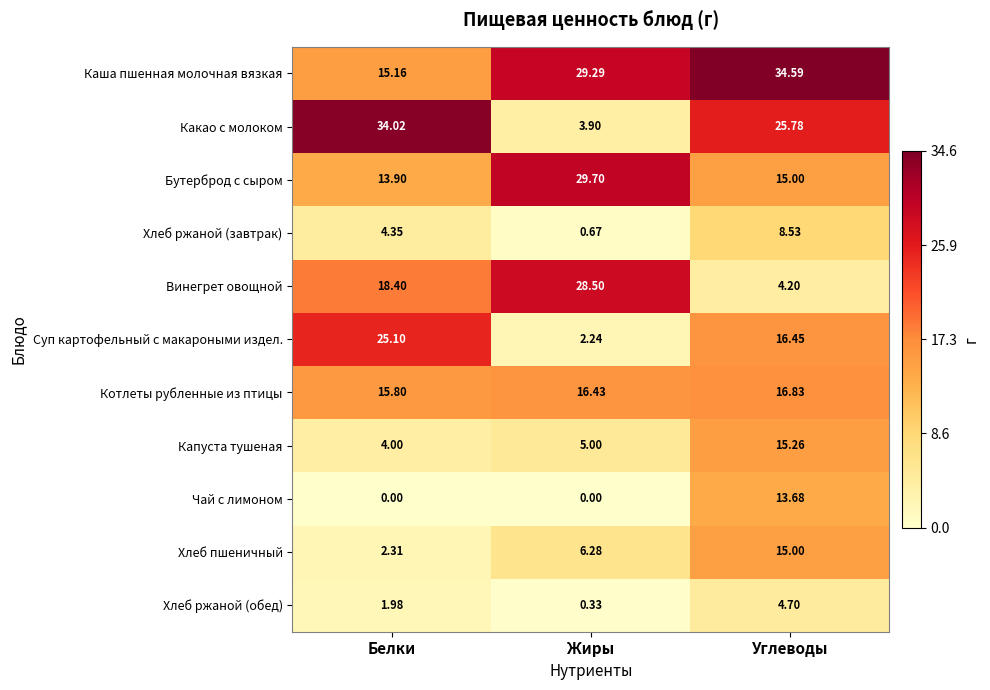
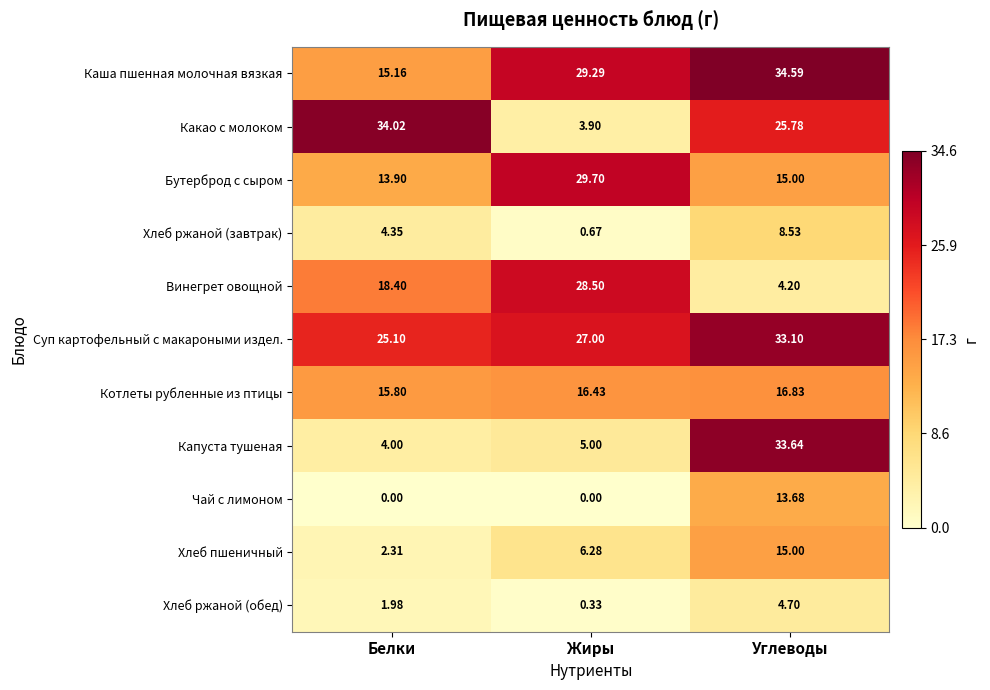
  {
    "Каша пшенная молочная вязкая": {
      "Белки": 15.16,
      "Жиры": 29.29,
      "Углеводы": 34.59
    },
    "Какао с молоком": {
      "Белки": 34.02,
      "Жиры": 3.90,
      "Углеводы": 25.78
    },
    "Бутерброд с сыром": {
      "Белки": 13.90,
      "Жиры": 29.70,
      "Углеводы": 15.00
    },
    "Хлеб ржаной (завтрак)": {
      "Белки": 4.35,
      "Жиры": 0.67,
      "Углеводы": 8.53
    },
    "Винегрет овощной": {
      "Белки": 18.40,
      "Жиры": 28.50,
      "Углеводы": 4.20
    },
    "Суп картофельный с макароными издел.": {
      "Белки": 25.10,
-     "Жиры": 2.24,
-     "Углеводы": 16.45
+     "Жиры": 27.00,
+     "Углеводы": 33.10
    },
    "Котлеты рубленные из птицы": {
      "Белки": 15.80,
      "Жиры": 16.43,
      "Углеводы": 16.83
    },
    "Капуста тушеная": {
      "Белки": 4.00,
      "Жиры": 5.00,
-     "Углеводы": 15.26
+     "Углеводы": 33.64
    },
    "Чай с лимоном": {
      "Белки": 0.00,
      "Жиры": 0.00,
      "Углеводы": 13.68
    },
    "Хлеб пшеничный": {
      "Белки": 2.31,
      "Жиры": 6.28,
      "Углеводы": 15.00
    },
    "Хлеб ржаной (обед)": {
      "Белки": 1.98,
      "Жиры": 0.33,
      "Углеводы": 4.70
    }
  }
